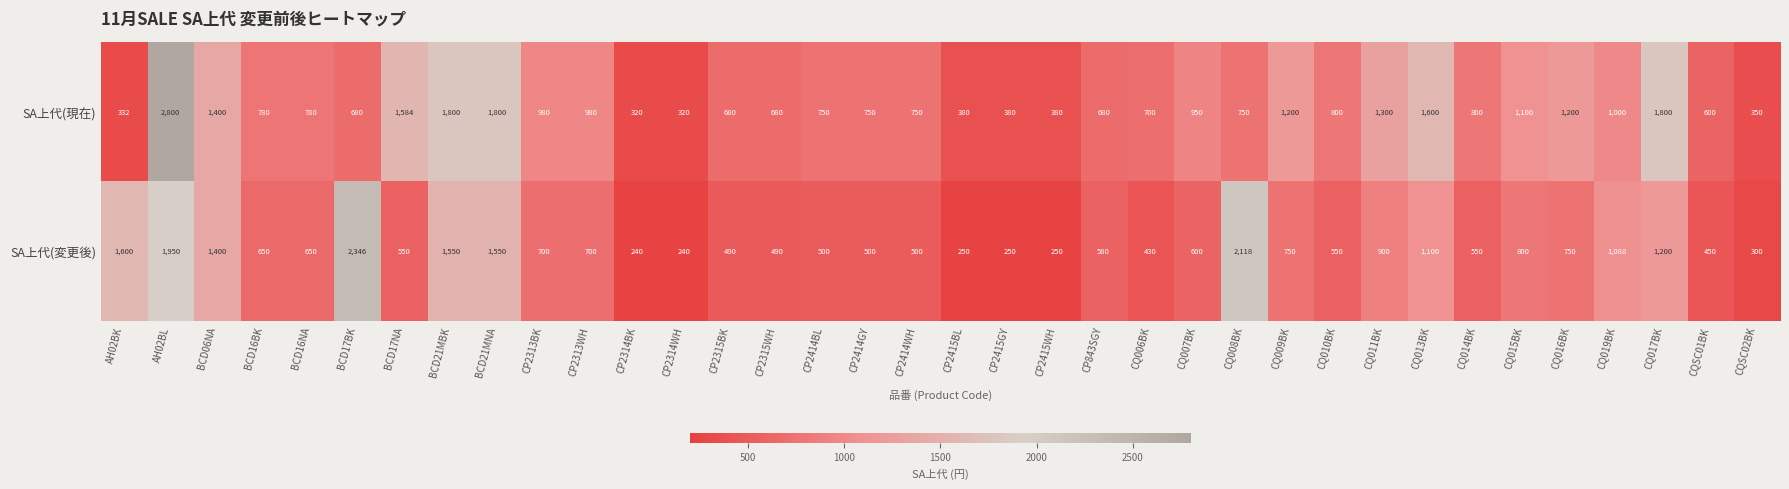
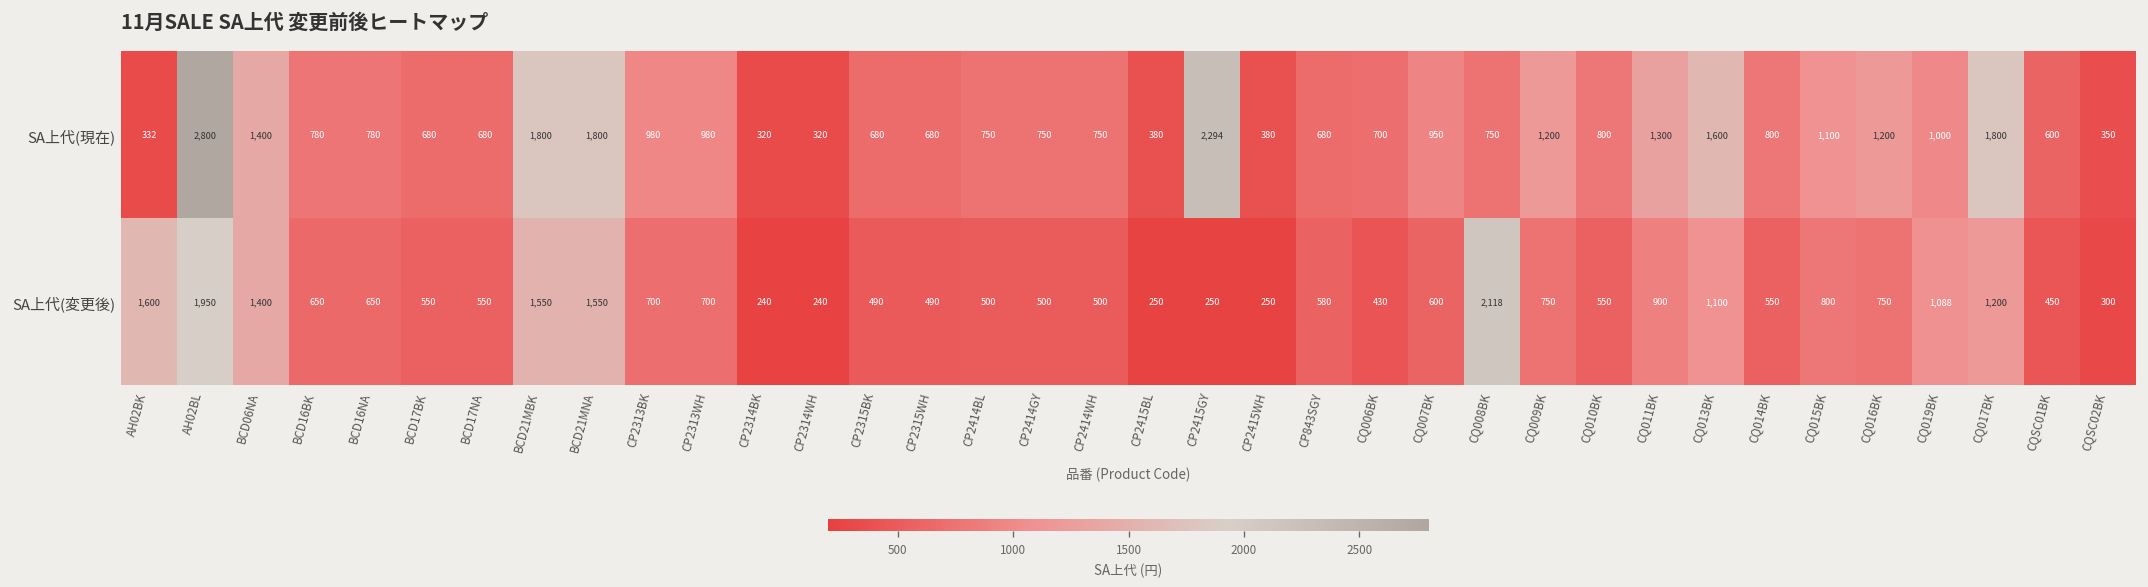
  {
    "SA上代(現在)": {
      "AH02BK": "332",
      "AH02BL": "2,800",
      "BCD06NA": "1,400",
      "BCD16BK": "780",
      "BCD16NA": "780",
      "BCD17BK": "680",
-     "BCD17NA": "1,584",
+     "BCD17NA": "680",
      "BCD21MBK": "1,800",
      "BCD21MNA": "1,800",
      "CP2313BK": "980",
      "CP2313WH": "980",
      "CP2314BK": "320",
      "CP2314WH": "320",
      "CP2315BK": "680",
      "CP2315WH": "680",
      "CP2414BL": "750",
      "CP2414GY": "750",
      "CP2414WH": "750",
      "CP2415BL": "380",
-     "CP2415GY": "380",
+     "CP2415GY": "2,294",
      "CP2415WH": "380",
      "CP843SGY": "680",
      "CQ006BK": "700",
      "CQ007BK": "950",
      "CQ008BK": "750",
      "CQ009BK": "1,200",
      "CQ010BK": "800",
      "CQ011BK": "1,300",
      "CQ013BK": "1,600",
      "CQ014BK": "800",
      "CQ015BK": "1,100",
      "CQ016BK": "1,200",
      "CQ019BK": "1,000",
      "CQ017BK": "1,800",
      "CQSC01BK": "600",
      "CQSC02BK": "350"
    },
    "SA上代(変更後)": {
      "AH02BK": "1,600",
      "AH02BL": "1,950",
      "BCD06NA": "1,400",
      "BCD16BK": "650",
      "BCD16NA": "650",
-     "BCD17BK": "2,346",
+     "BCD17BK": "550",
      "BCD17NA": "550",
      "BCD21MBK": "1,550",
      "BCD21MNA": "1,550",
      "CP2313BK": "700",
      "CP2313WH": "700",
      "CP2314BK": "240",
      "CP2314WH": "240",
      "CP2315BK": "490",
      "CP2315WH": "490",
      "CP2414BL": "500",
      "CP2414GY": "500",
      "CP2414WH": "500",
      "CP2415BL": "250",
      "CP2415GY": "250",
      "CP2415WH": "250",
      "CP843SGY": "580",
      "CQ006BK": "430",
      "CQ007BK": "600",
      "CQ008BK": "2,118",
      "CQ009BK": "750",
      "CQ010BK": "550",
      "CQ011BK": "900",
      "CQ013BK": "1,100",
      "CQ014BK": "550",
      "CQ015BK": "800",
      "CQ016BK": "750",
      "CQ019BK": "1,088",
      "CQ017BK": "1,200",
      "CQSC01BK": "450",
      "CQSC02BK": "300"
    }
  }
